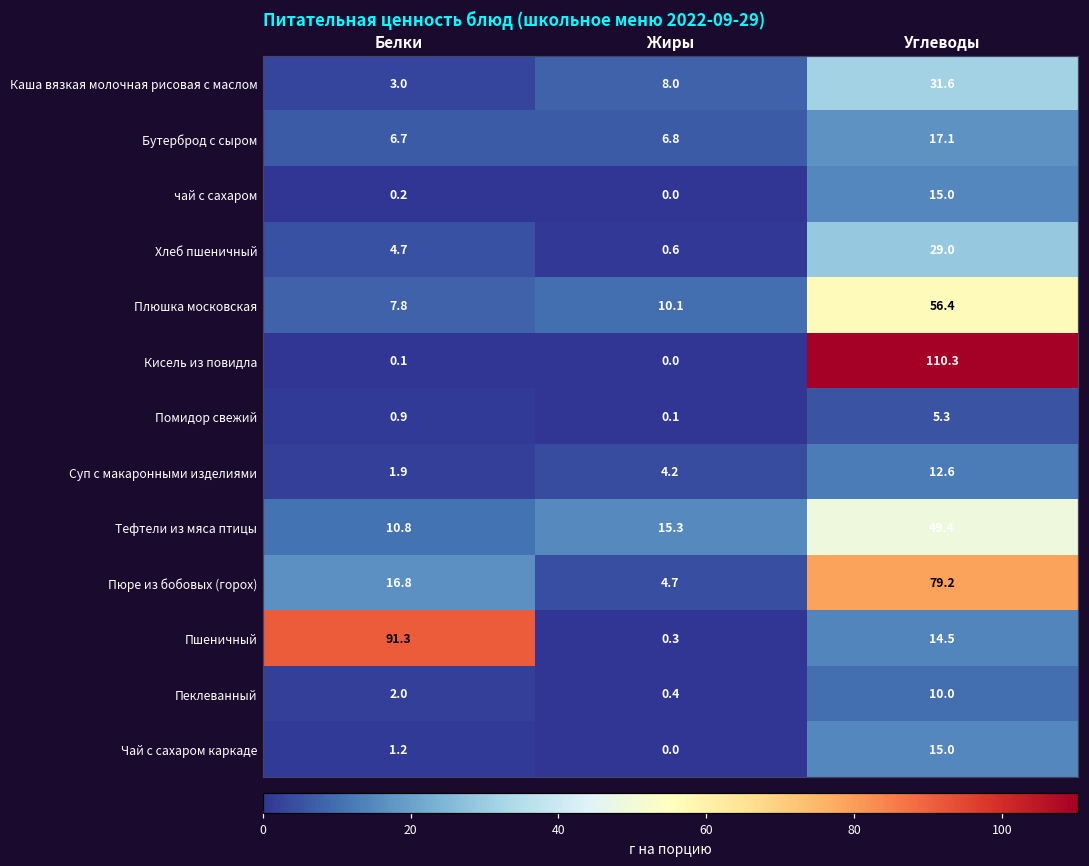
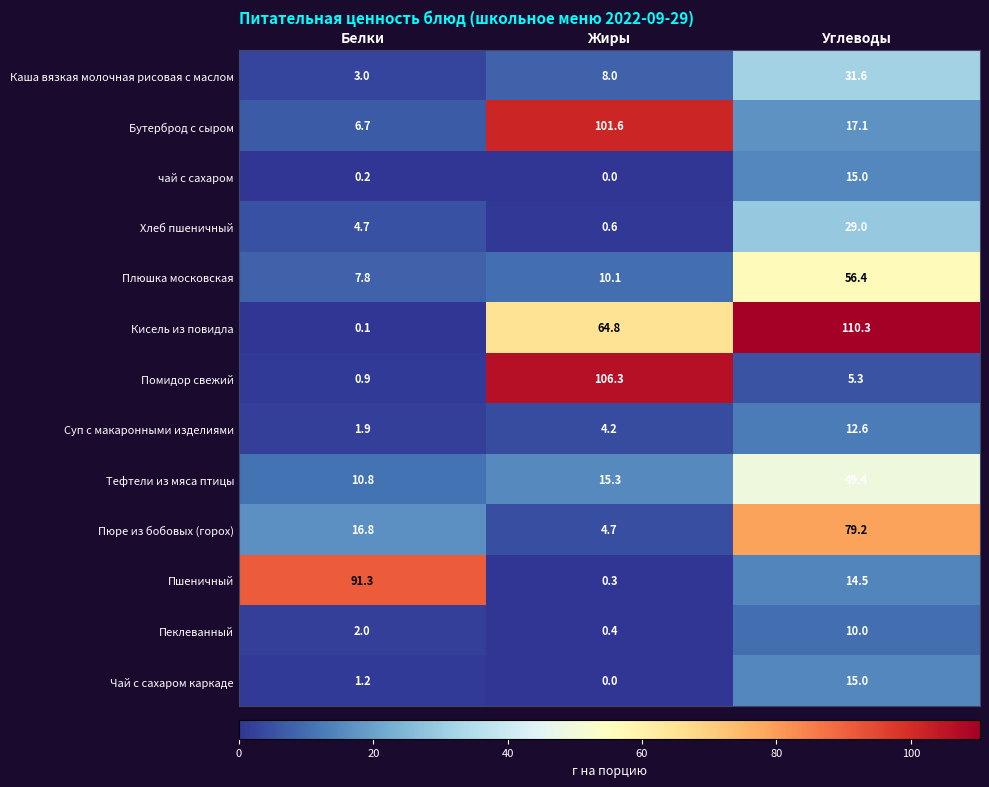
  {
    "Каша вязкая молочная рисовая с маслом": {
      "Белки": 3.0,
      "Жиры": 8.0,
      "Углеводы": 31.6
    },
    "Бутерброд с сыром": {
      "Белки": 6.7,
-     "Жиры": 6.8,
+     "Жиры": 101.6,
      "Углеводы": 17.1
    },
    "чай с сахаром": {
      "Белки": 0.2,
      "Жиры": 0.0,
      "Углеводы": 15.0
    },
    "Хлеб пшеничный": {
      "Белки": 4.7,
      "Жиры": 0.6,
      "Углеводы": 29.0
    },
    "Плюшка московская": {
      "Белки": 7.8,
      "Жиры": 10.1,
      "Углеводы": 56.4
    },
    "Кисель из повидла": {
      "Белки": 0.1,
-     "Жиры": 0.0,
+     "Жиры": 64.8,
      "Углеводы": 110.3
    },
    "Помидор свежий": {
      "Белки": 0.9,
-     "Жиры": 0.1,
+     "Жиры": 106.3,
      "Углеводы": 5.3
    },
    "Суп с макаронными изделиями": {
      "Белки": 1.9,
      "Жиры": 4.2,
      "Углеводы": 12.6
    },
    "Тефтели из мяса птицы": {
      "Белки": 10.8,
      "Жиры": 15.3
    },
    "Пюре из бобовых (горох)": {
      "Белки": 16.8,
      "Жиры": 4.7,
      "Углеводы": 79.2
    },
    "Пшеничный": {
      "Белки": 91.3,
      "Жиры": 0.3,
      "Углеводы": 14.5
    },
    "Пеклеванный": {
      "Белки": 2.0,
      "Жиры": 0.4,
      "Углеводы": 10.0
    },
    "Чай с сахаром каркаде": {
      "Белки": 1.2,
      "Жиры": 0.0,
      "Углеводы": 15.0
    }
  }
